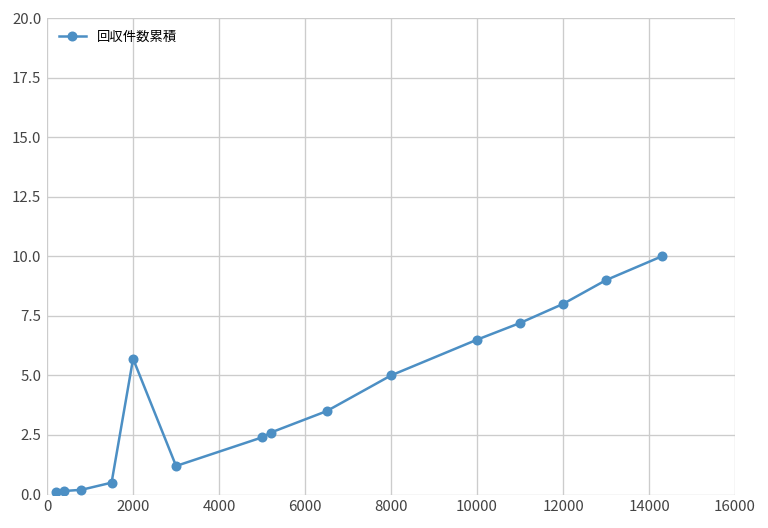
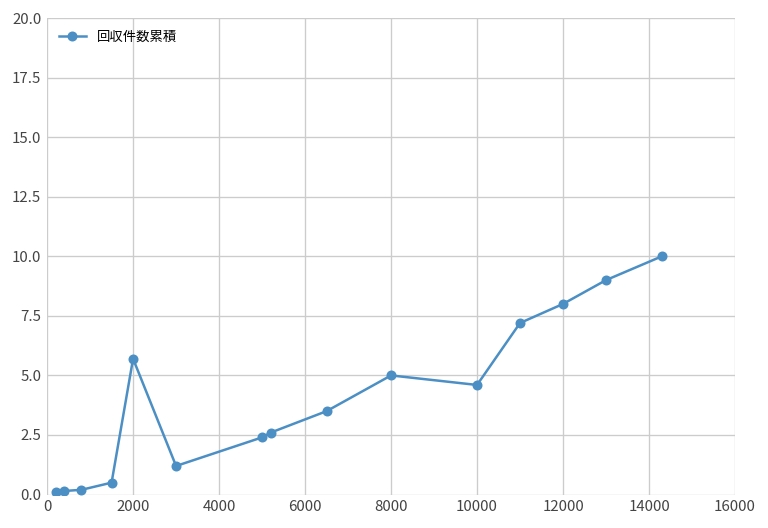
  {
    "2000": 5.7,
    "8000": 5.0,
-   "10000": 6.5,
+   "10000": 4.6,
    "12000": 8.0
  }
